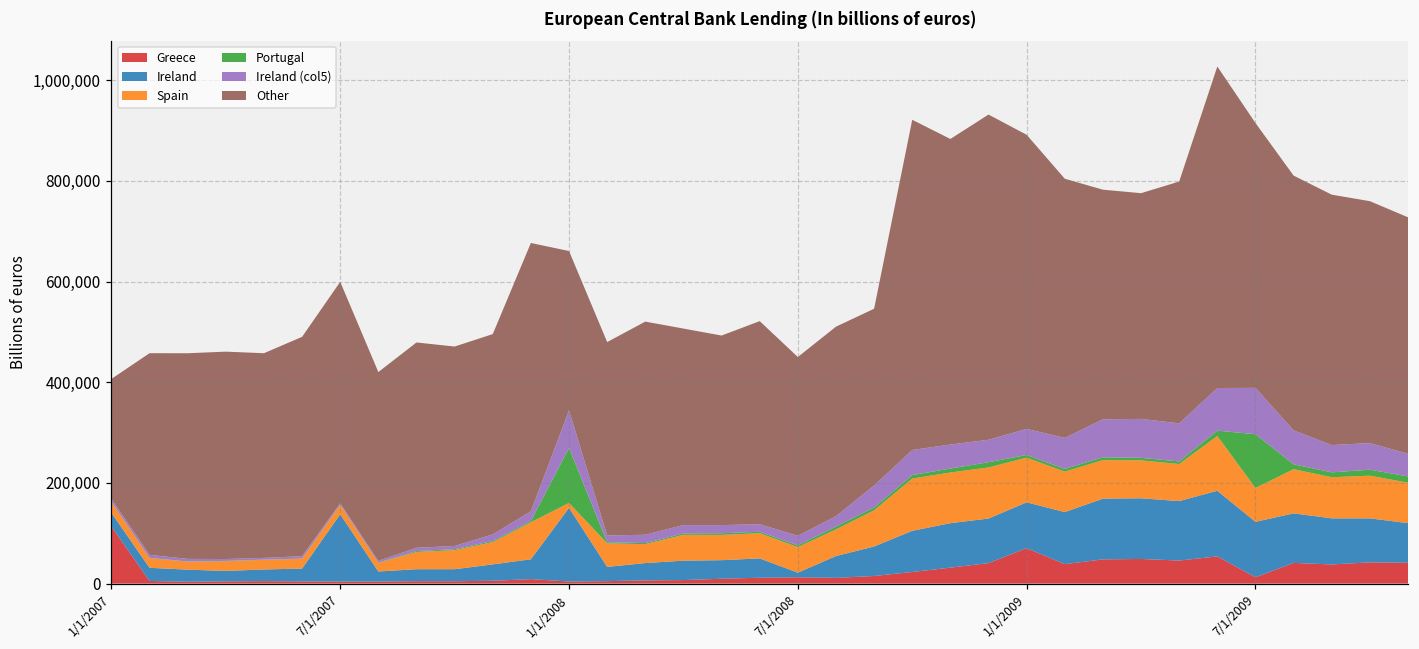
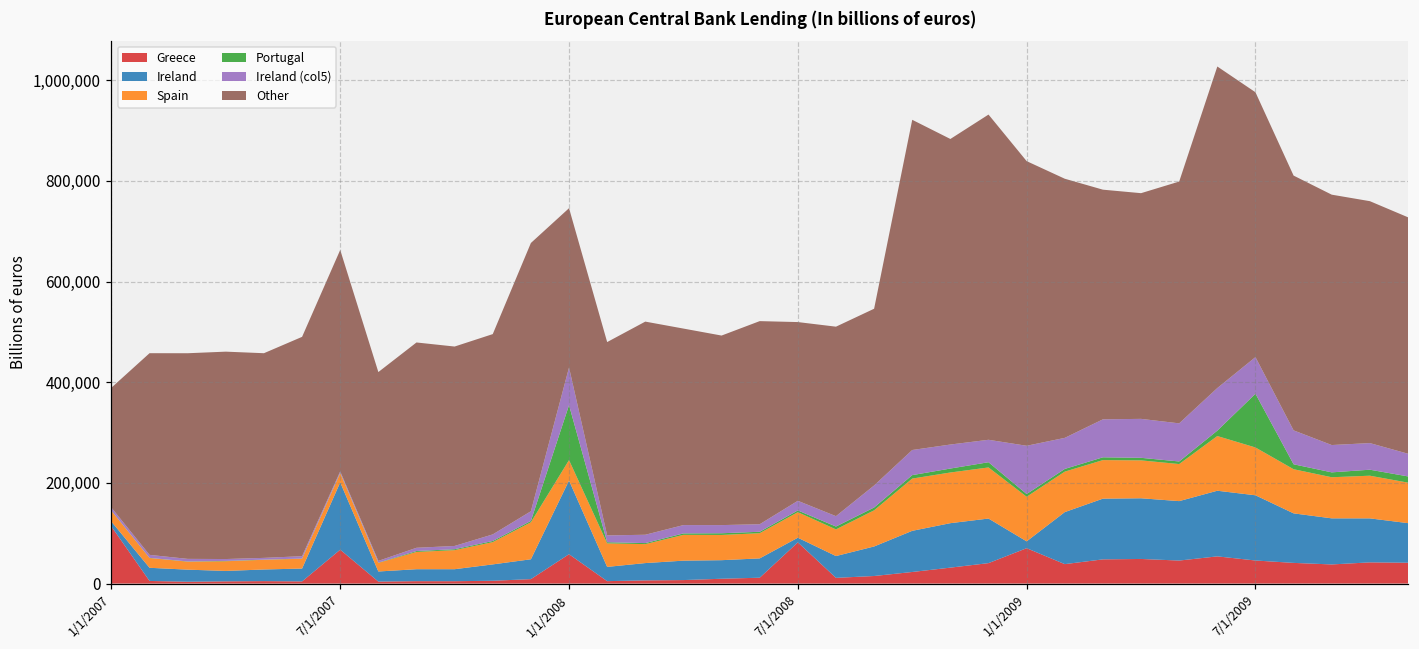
  {
    "Greece": {
      "1/1/2007": "110,000",
-     "7/1/2007": "0",
-     "1/1/2008": "0",
-     "7/1/2008": "10,000",
+     "7/1/2007": "70,000",
+     "1/1/2008": "60,000",
+     "7/1/2008": "80,000",
      "1/1/2009": "70,000",
-     "7/1/2009": "10,000"
+     "7/1/2009": "50,000"
    },
    "Ireland": {
-     "1/1/2007": "30,000",
+     "1/1/2007": "10,000",
      "7/1/2007": "130,000",
      "1/1/2008": "150,000",
      "7/1/2008": "10,000",
-     "1/1/2009": "90,000",
-     "7/1/2009": "110,000"
+     "1/1/2009": "10,000",
+     "7/1/2009": "130,000"
    },
    "Spain": {
-     "1/1/2008": "10,000",
-     "7/1/2009": "70,000"
+     "1/1/2008": "40,000",
+     "7/1/2009": "90,000"
    },
    "Portugal": {
      "1/1/2008": "110,000",
      "7/1/2009": "110,000"
    },
    "Ireland (col5)": {
      "1/1/2007": "10,000",
      "1/1/2008": "70,000",
      "7/1/2008": "20,000",
-     "1/1/2009": "50,000",
-     "7/1/2009": "90,000"
+     "1/1/2009": "100,000",
+     "7/1/2009": "70,000"
    },
    "Other": {
      "1/1/2007": "240,000",
      "7/1/2007": "440,000",
      "1/1/2008": "320,000",
      "7/1/2008": "360,000",
-     "1/1/2009": "580,000",
+     "1/1/2009": "570,000",
      "7/1/2009": "530,000"
    }
  }
